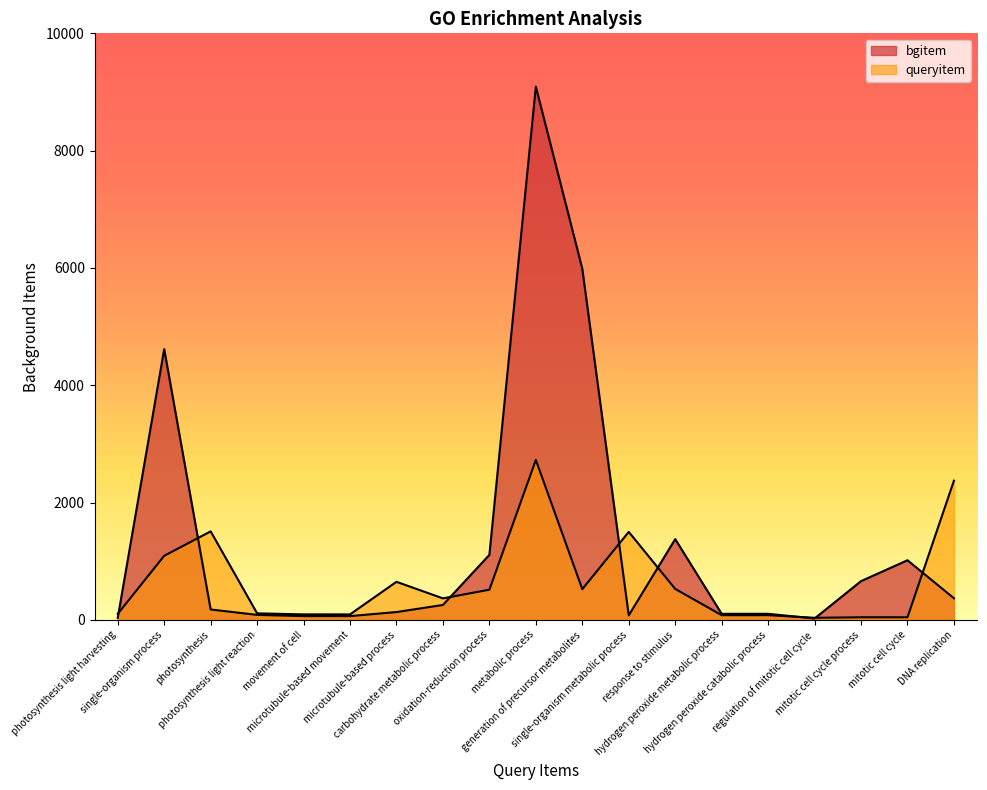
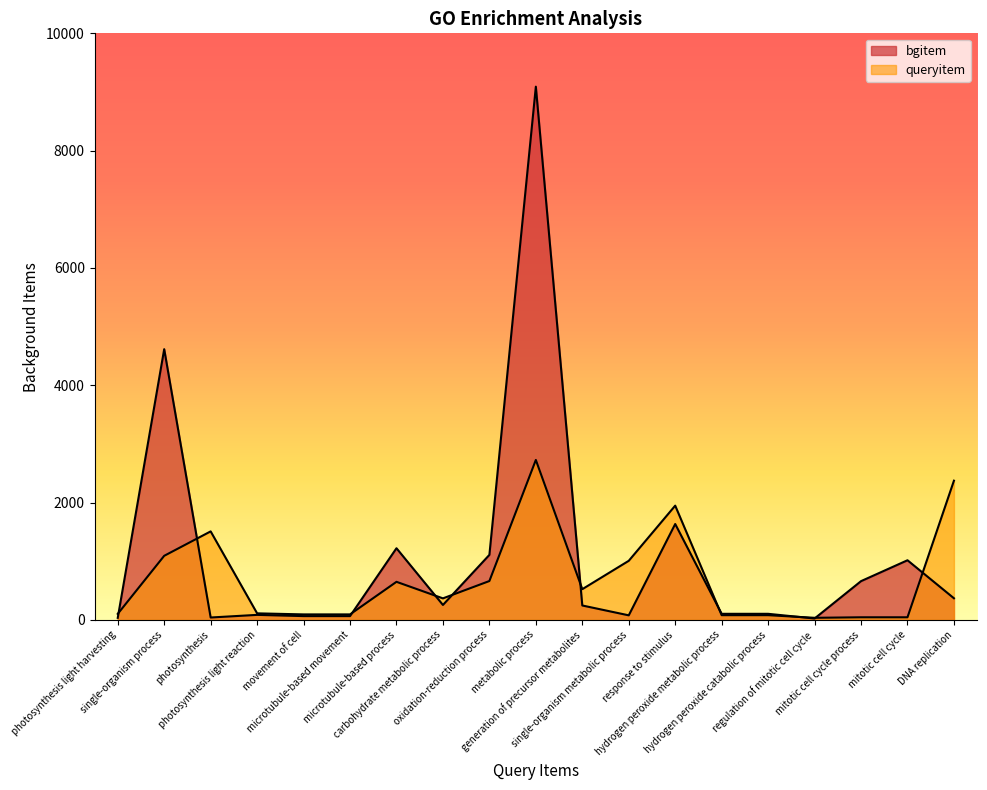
  {
    "bgitem": {
      "photosynthesis light harvesting": 0,
      "single-organism process": 4600,
-     "photosynthesis": 200,
-     "microtubule-based process": 100,
+     "photosynthesis": 0,
+     "microtubule-based process": 1200,
      "carbohydrate metabolic process": 300,
      "oxidation-reduction process": 1100,
      "metabolic process": 9100,
-     "generation of precursor metabolites": 6000,
+     "generation of precursor metabolites": 200,
      "single-organism metabolic process": 100,
-     "response to stimulus": 1400,
+     "response to stimulus": 1600,
      "mitotic cell cycle process": 700,
      "mitotic cell cycle": 1000,
      "DNA replication": 400
    },
    "queryitem": {
      "photosynthesis light harvesting": 100,
      "single-organism process": 1100,
      "photosynthesis": 1500,
      "microtubule-based process": 600,
      "carbohydrate metabolic process": 400,
-     "oxidation-reduction process": 500,
+     "oxidation-reduction process": 700,
      "metabolic process": 2700,
      "generation of precursor metabolites": 500,
-     "single-organism metabolic process": 1500,
-     "response to stimulus": 500,
+     "single-organism metabolic process": 1000,
+     "response to stimulus": 1900,
      "mitotic cell cycle process": 0,
      "mitotic cell cycle": 0,
      "DNA replication": 2400
    }
  }
